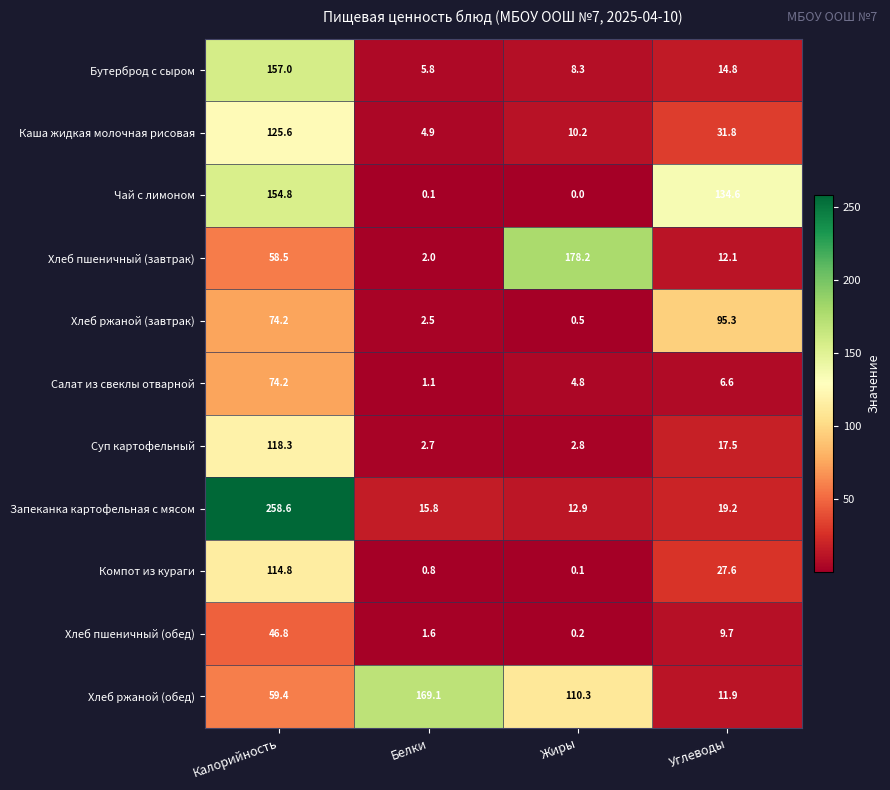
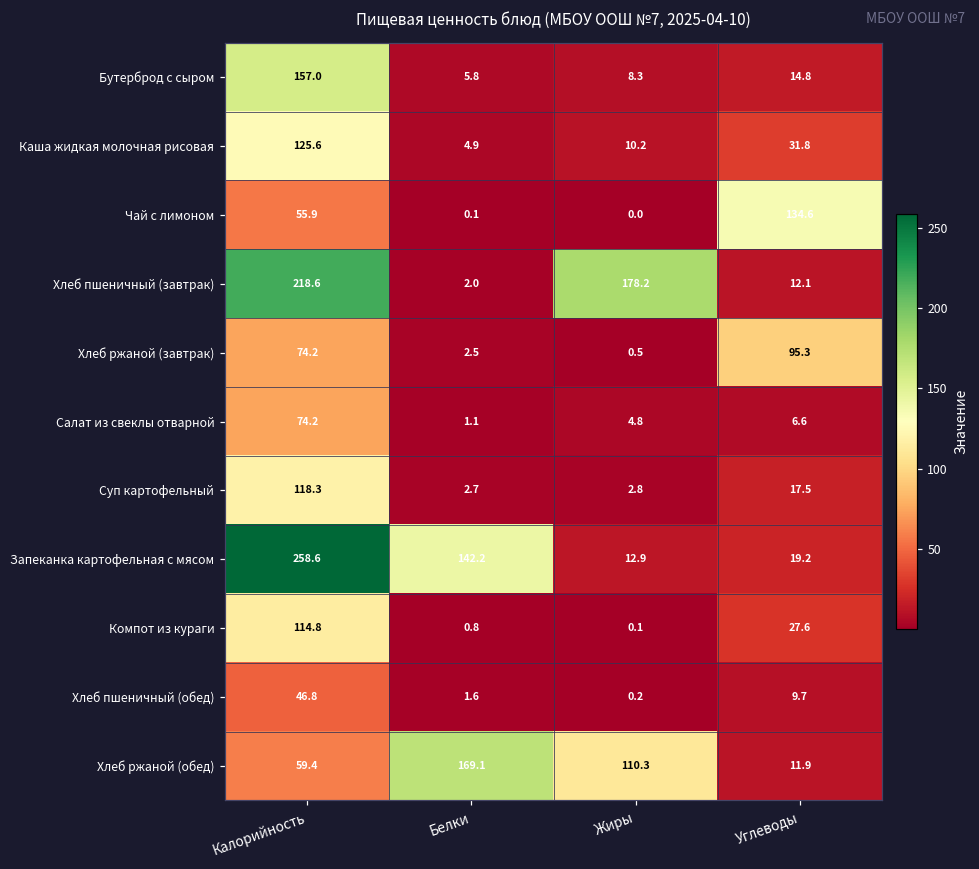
  {
    "Бутерброд с сыром": {
      "Калорийность": 157.0,
      "Белки": 5.8,
      "Жиры": 8.3,
      "Углеводы": 14.8
    },
    "Каша жидкая молочная рисовая": {
      "Калорийность": 125.6,
      "Белки": 4.9,
      "Жиры": 10.2,
      "Углеводы": 31.8
    },
    "Чай с лимоном": {
-     "Калорийность": 154.8,
+     "Калорийность": 55.9,
      "Белки": 0.1,
      "Жиры": 0.0,
      "Углеводы": 134.6
    },
    "Хлеб пшеничный (завтрак)": {
-     "Калорийность": 58.5,
+     "Калорийность": 218.6,
      "Белки": 2.0,
      "Жиры": 178.2,
      "Углеводы": 12.1
    },
    "Хлеб ржаной (завтрак)": {
      "Калорийность": 74.2,
      "Белки": 2.5,
      "Жиры": 0.5,
      "Углеводы": 95.3
    },
    "Салат из свеклы отварной": {
      "Калорийность": 74.2,
      "Белки": 1.1,
      "Жиры": 4.8,
      "Углеводы": 6.6
    },
    "Суп картофельный": {
      "Калорийность": 118.3,
      "Белки": 2.7,
      "Жиры": 2.8,
      "Углеводы": 17.5
    },
    "Запеканка картофельная с мясом": {
      "Калорийность": 258.6,
-     "Белки": 15.8,
+     "Белки": 142.2,
      "Жиры": 12.9,
      "Углеводы": 19.2
    },
    "Компот из кураги": {
      "Калорийность": 114.8,
      "Белки": 0.8,
      "Жиры": 0.1,
      "Углеводы": 27.6
    },
    "Хлеб пшеничный (обед)": {
      "Калорийность": 46.8,
      "Белки": 1.6,
      "Жиры": 0.2,
      "Углеводы": 9.7
    },
    "Хлеб ржаной (обед)": {
      "Калорийность": 59.4,
      "Белки": 169.1,
      "Жиры": 110.3,
      "Углеводы": 11.9
    }
  }
